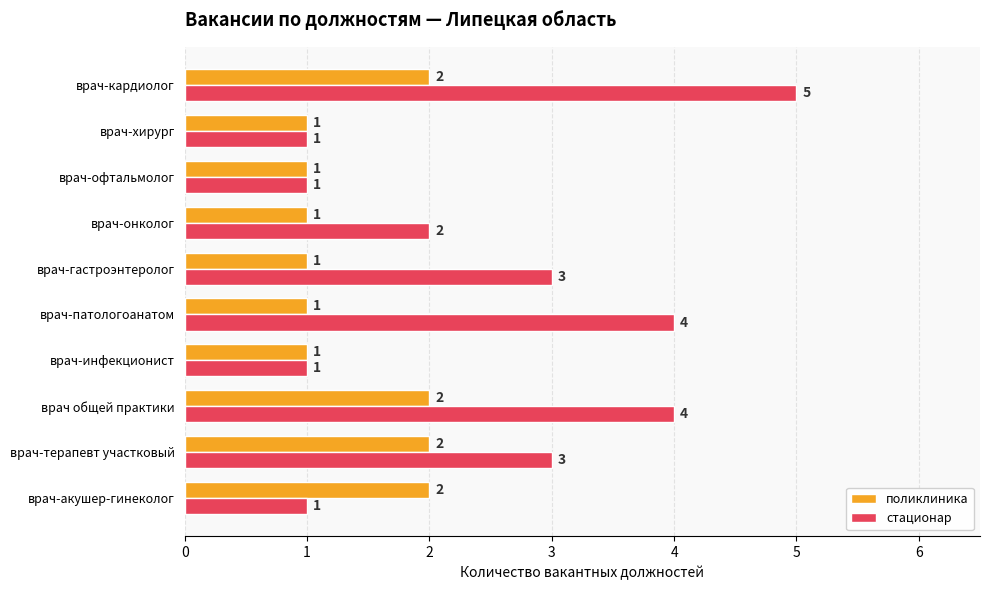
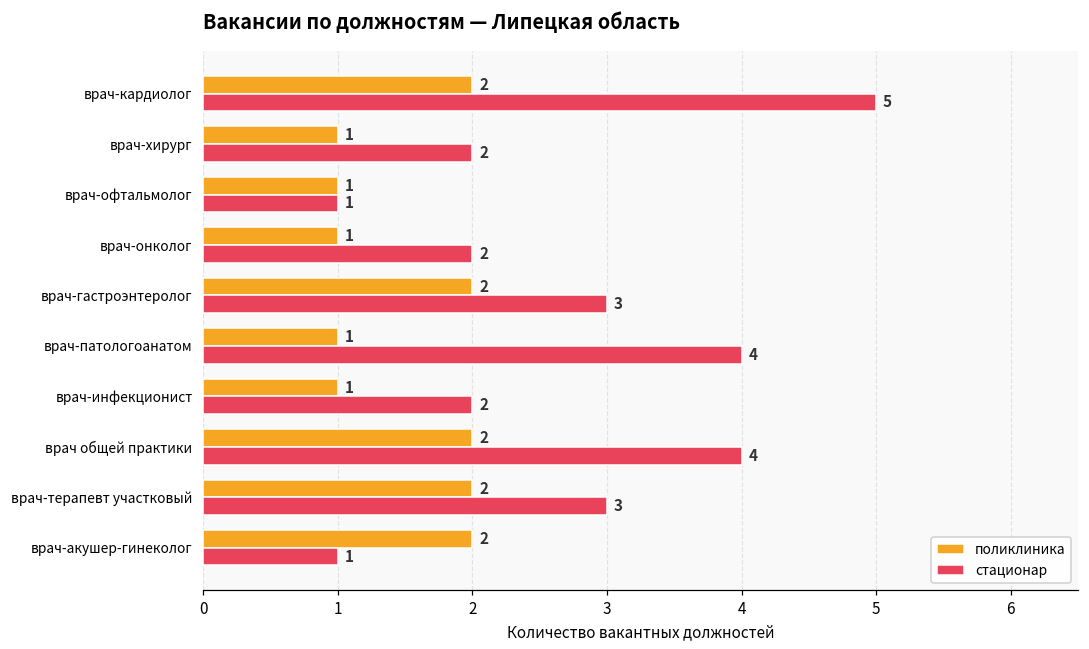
  {
    "поликлиника": {
      "врач-кардиолог": 2,
      "врач-хирург": 1,
      "врач-офтальмолог": 1,
      "врач-онколог": 1,
-     "врач-гастроэнтеролог": 1,
+     "врач-гастроэнтеролог": 2,
      "врач-патологоанатом": 1,
      "врач-инфекционист": 1,
      "врач общей практики": 2,
      "врач-терапевт участковый": 2,
      "врач-акушер-гинеколог": 2
    },
    "стационар": {
      "врач-кардиолог": 5,
-     "врач-хирург": 1,
+     "врач-хирург": 2,
      "врач-офтальмолог": 1,
      "врач-онколог": 2,
      "врач-гастроэнтеролог": 3,
      "врач-патологоанатом": 4,
-     "врач-инфекционист": 1,
+     "врач-инфекционист": 2,
      "врач общей практики": 4,
      "врач-терапевт участковый": 3,
      "врач-акушер-гинеколог": 1
    }
  }
